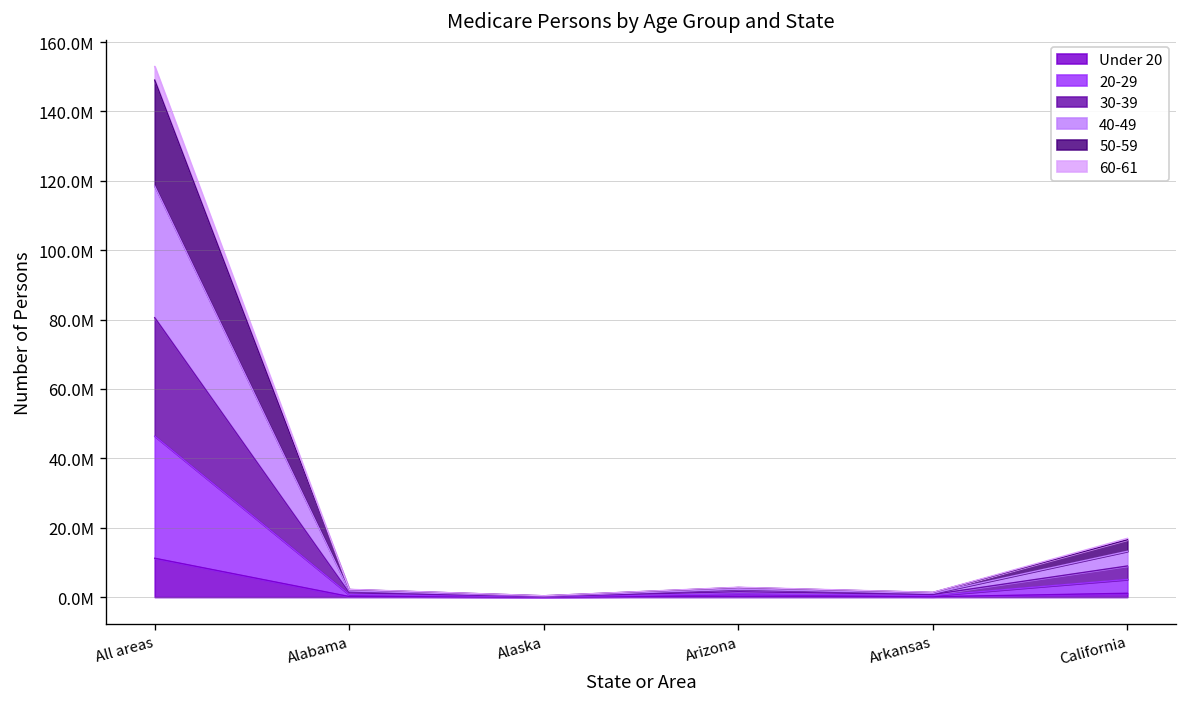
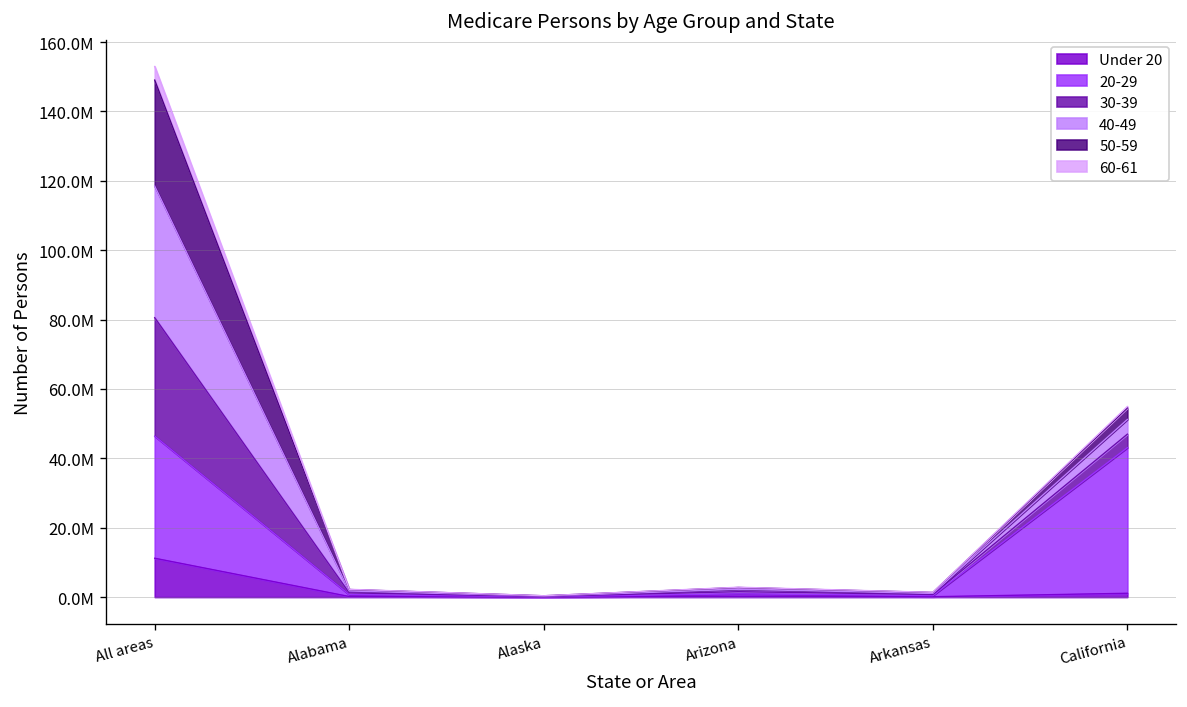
  {
    "20-29": {
      "All areas": 35000000,
-     "California": 4000000
+     "California": 42000000
    }
  }
